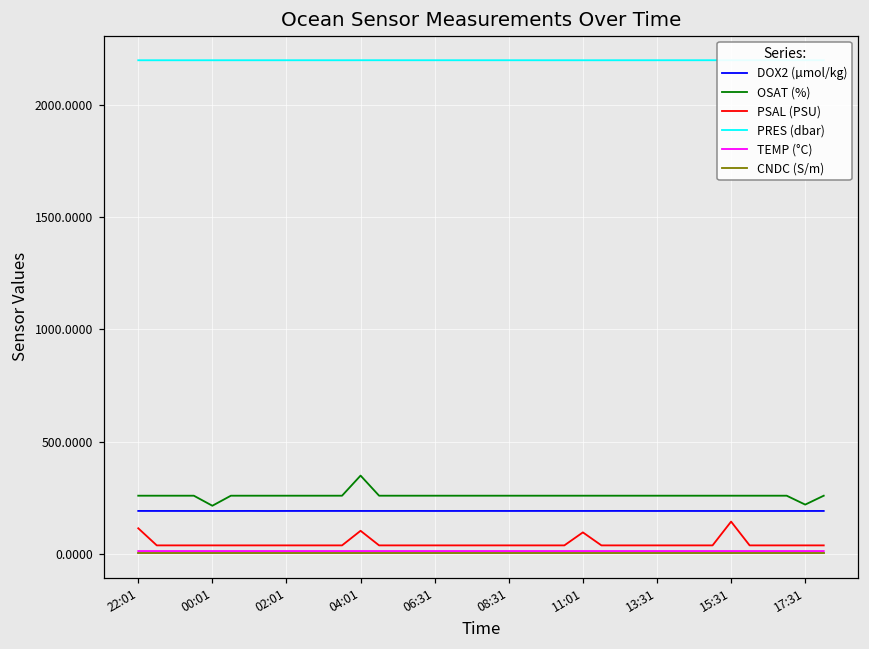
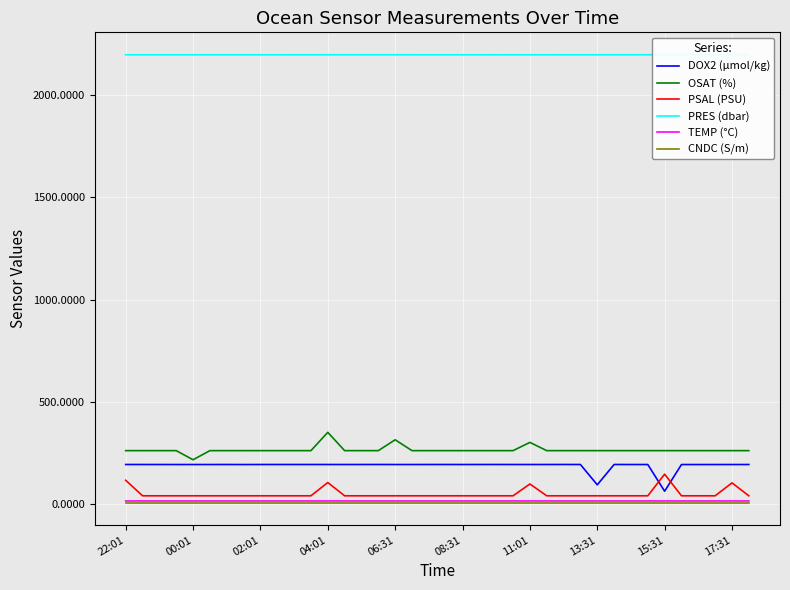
  {
    "DOX2 (µmol/kg)": {
      "22:01": 190,
      "00:01": 190,
      "02:01": 190,
      "04:01": 190,
      "06:31": 190,
      "08:31": 190,
      "11:01": 190,
-     "13:31": 190,
-     "15:31": 190,
+     "13:31": 90,
+     "15:31": 60,
      "17:31": 190
    },
    "OSAT (%)": {
      "22:01": 260,
      "00:01": 220,
      "02:01": 260,
      "04:01": 350,
-     "06:31": 260,
+     "06:31": 310,
      "08:31": 260,
-     "11:01": 260,
+     "11:01": 300,
      "13:31": 260,
      "15:31": 260,
-     "17:31": 220
+     "17:31": 260
    },
    "PSAL (PSU)": {
      "22:01": 110,
      "00:01": 40,
      "02:01": 40,
      "04:01": 100,
      "06:31": 40,
      "08:31": 40,
      "11:01": 100,
      "13:31": 40,
      "15:31": 140,
-     "17:31": 40
+     "17:31": 100
    },
    "PRES (dbar)": {
      "22:01": 2200,
      "00:01": 2200,
      "02:01": 2200,
      "04:01": 2200,
      "06:31": 2200,
      "08:31": 2200,
      "11:01": 2200,
      "13:31": 2200
    }
  }
